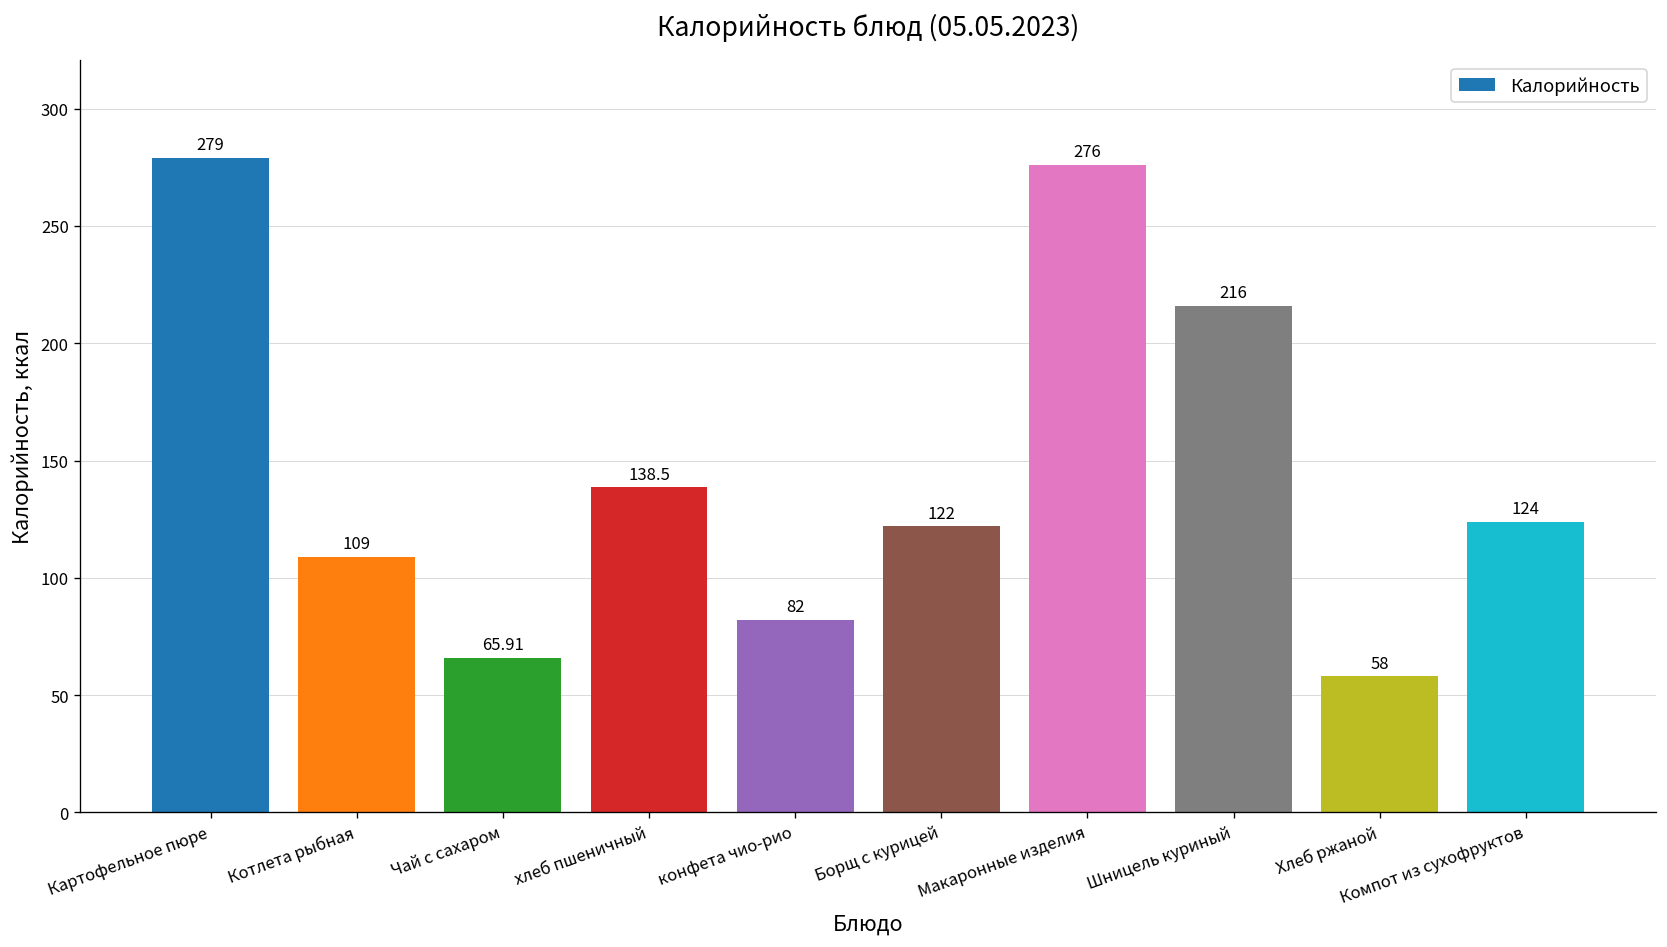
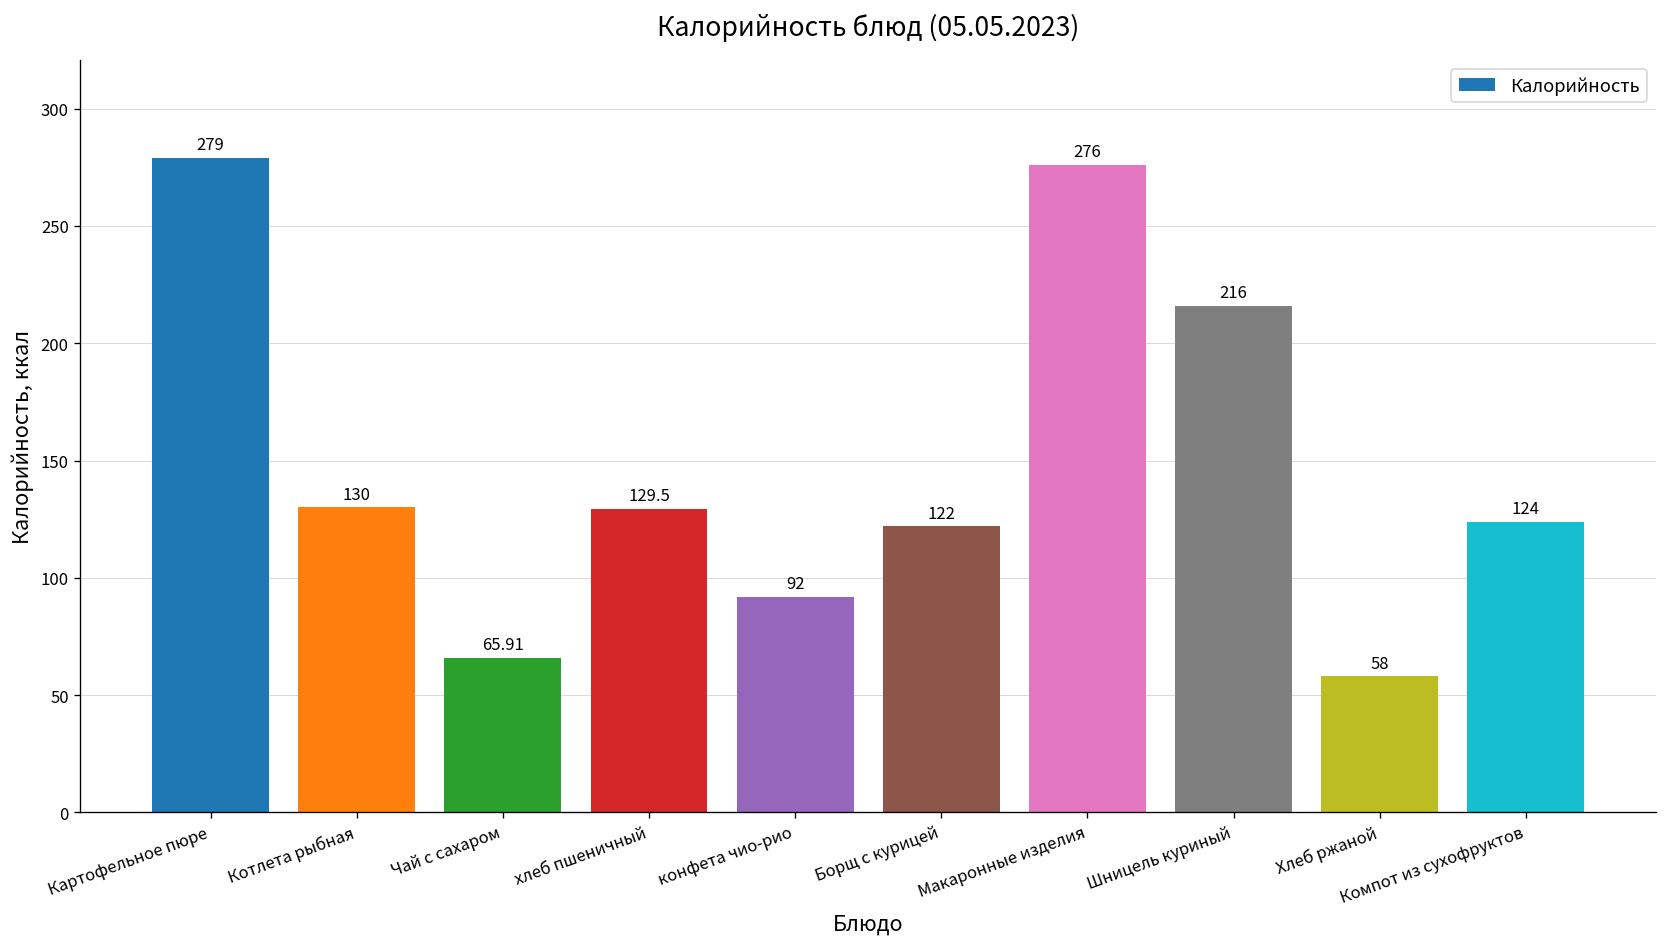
  {
    "Картофельное пюре": 279,
-   "Котлета рыбная": 109,
+   "Котлета рыбная": 130,
    "Чай с сахаром": 65.91,
-   "хлеб пшеничный": 138.5,
-   "конфета чио-рио": 82,
+   "хлеб пшеничный": 129.5,
+   "конфета чио-рио": 92,
    "Борщ с курицей": 122,
    "Макаронные изделия": 276,
    "Шницель куриный": 216,
    "Хлеб ржаной": 58,
    "Компот из сухофруктов": 124
  }
